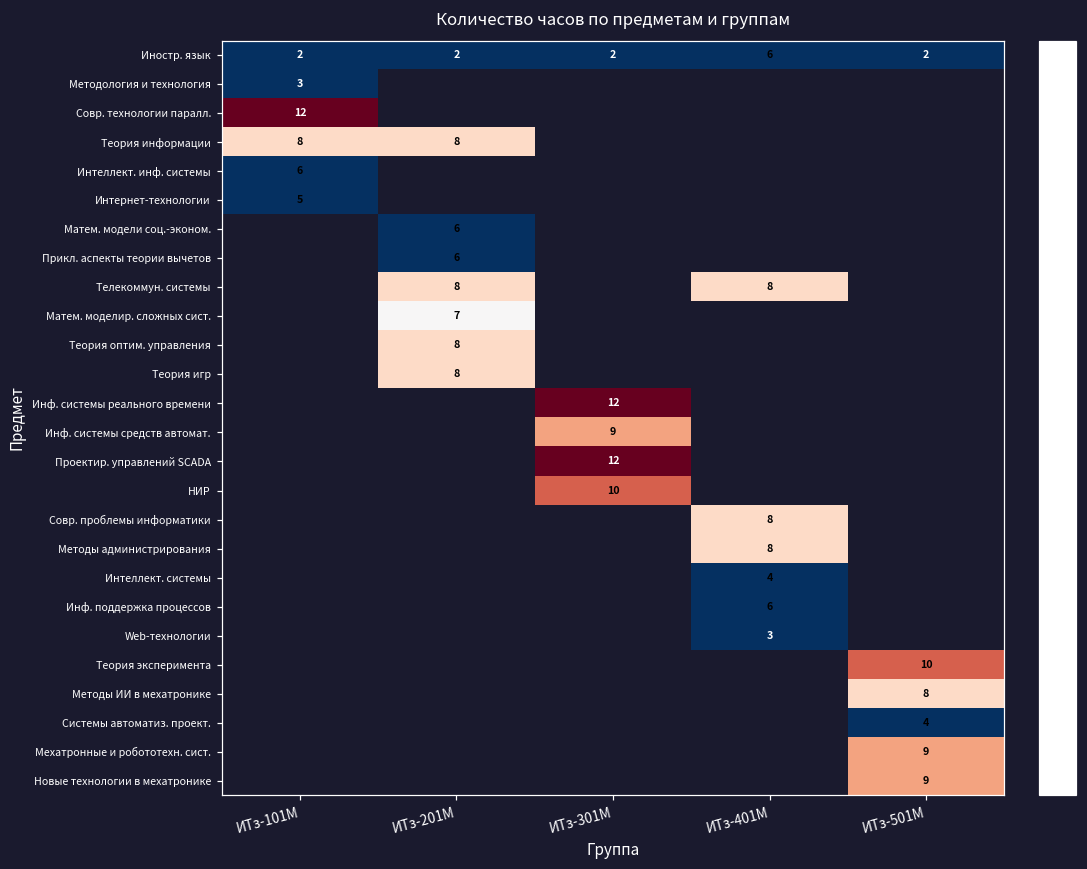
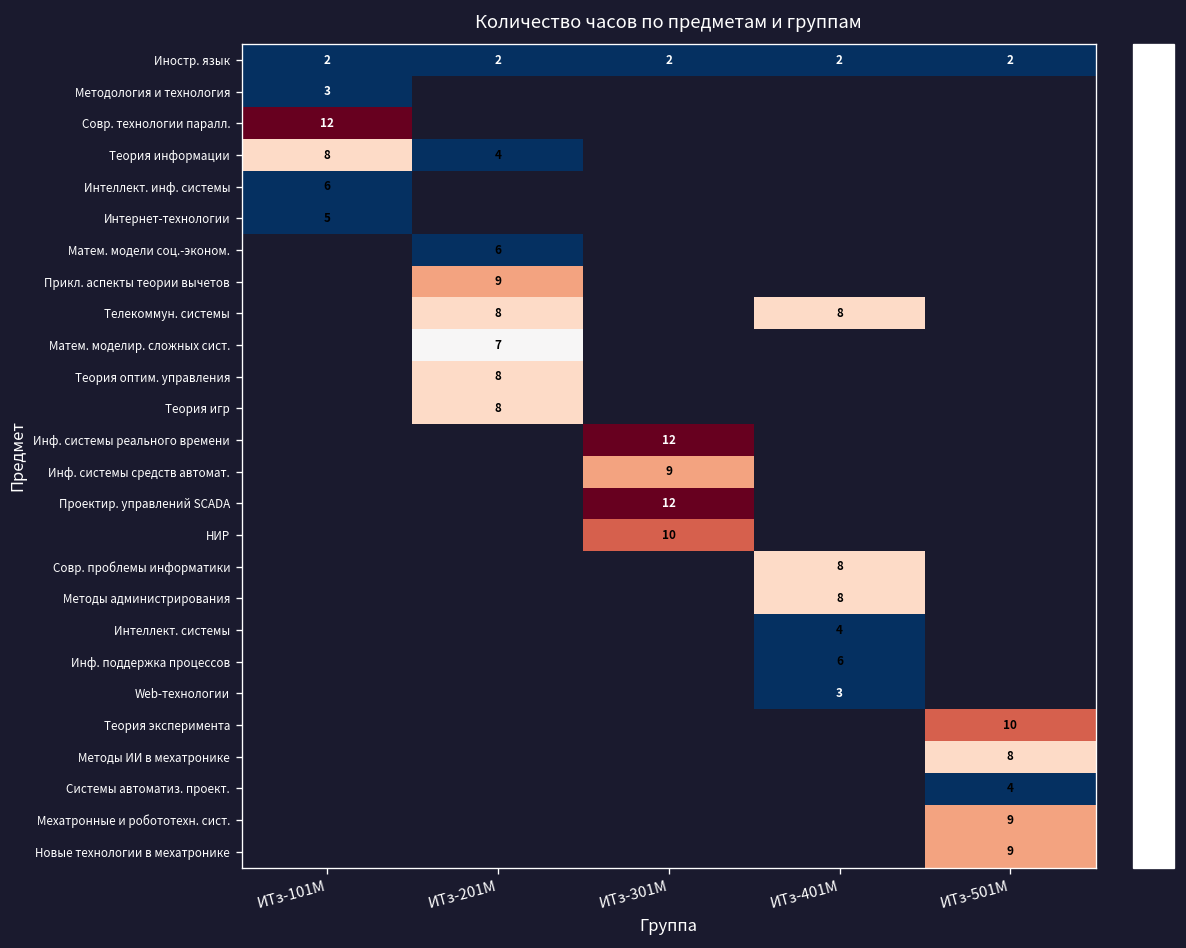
  {
    "Иностр. язык": {
      "ИТз-101М": 2,
      "ИТз-201М": 2,
      "ИТз-301М": 2,
-     "ИТз-401М": 6,
+     "ИТз-401М": 2,
      "ИТз-501М": 2
    },
    "Методология и технология": {
      "ИТз-101М": 3
    },
    "Совр. технологии паралл.": {
      "ИТз-101М": 12
    },
    "Теория информации": {
      "ИТз-101М": 8,
-     "ИТз-201М": 8
+     "ИТз-201М": 4
    },
    "Интеллект. инф. системы": {
      "ИТз-101М": 6
    },
    "Интернет-технологии": {
      "ИТз-101М": 5
    },
    "Матем. модели соц.-эконом.": {
      "ИТз-201М": 6
    },
    "Прикл. аспекты теории вычетов": {
-     "ИТз-201М": 6
+     "ИТз-201М": 9
    },
    "Телекоммун. системы": {
      "ИТз-201М": 8,
      "ИТз-401М": 8
    },
    "Матем. моделир. сложных сист.": {
      "ИТз-201М": 7
    },
    "Теория оптим. управления": {
      "ИТз-201М": 8
    },
    "Теория игр": {
      "ИТз-201М": 8
    },
    "Инф. системы реального времени": {
      "ИТз-301М": 12
    },
    "Инф. системы средств автомат.": {
      "ИТз-301М": 9
    },
    "Проектир. управлений SCADA": {
      "ИТз-301М": 12
    },
    "НИР": {
      "ИТз-301М": 10
    },
    "Совр. проблемы информатики": {
      "ИТз-401М": 8
    },
    "Методы администрирования": {
      "ИТз-401М": 8
    },
    "Интеллект. системы": {
      "ИТз-401М": 4
    },
    "Инф. поддержка процессов": {
      "ИТз-401М": 6
    },
    "Web-технологии": {
      "ИТз-401М": 3
    },
    "Теория эксперимента": {
      "ИТз-501М": 10
    },
    "Методы ИИ в мехатронике": {
      "ИТз-501М": 8
    },
    "Системы автоматиз. проект.": {
      "ИТз-501М": 4
    },
    "Мехатронные и робототехн. сист.": {
      "ИТз-501М": 9
    },
    "Новые технологии в мехатронике": {
      "ИТз-501М": 9
    }
  }
